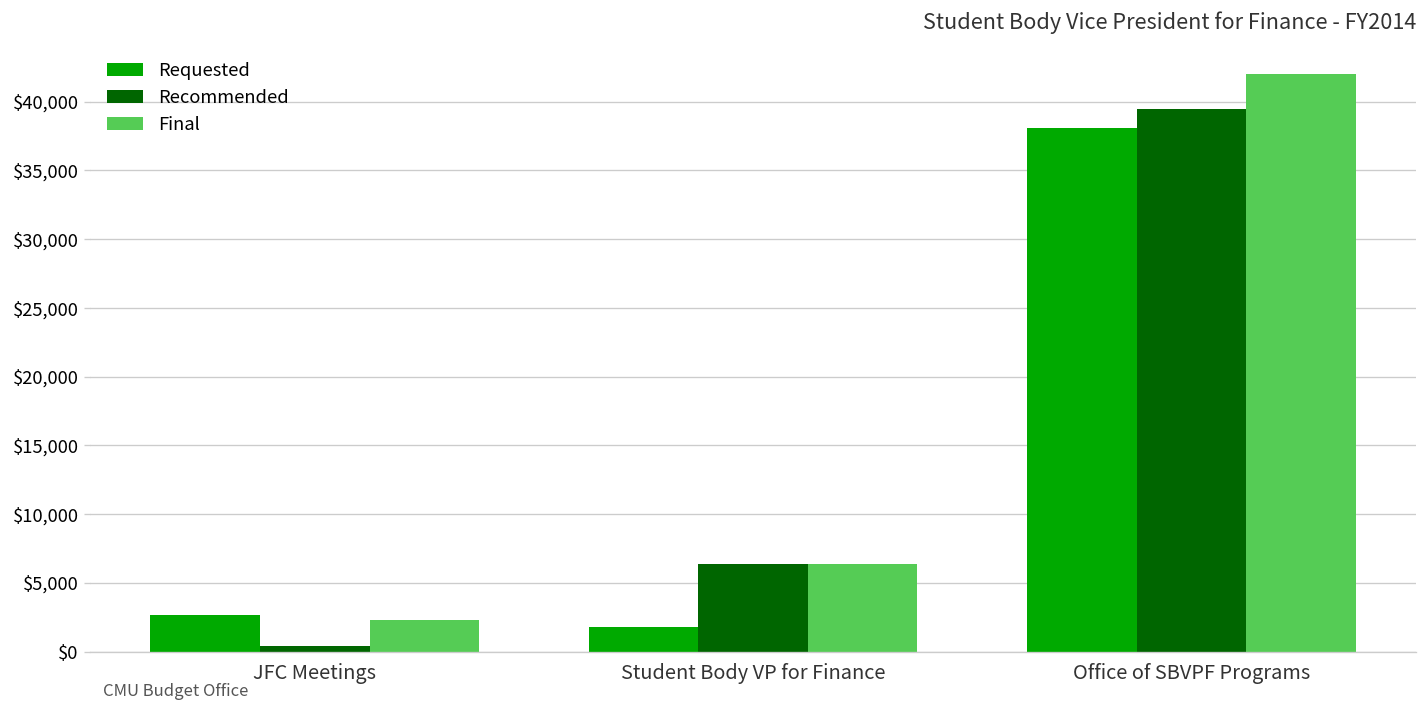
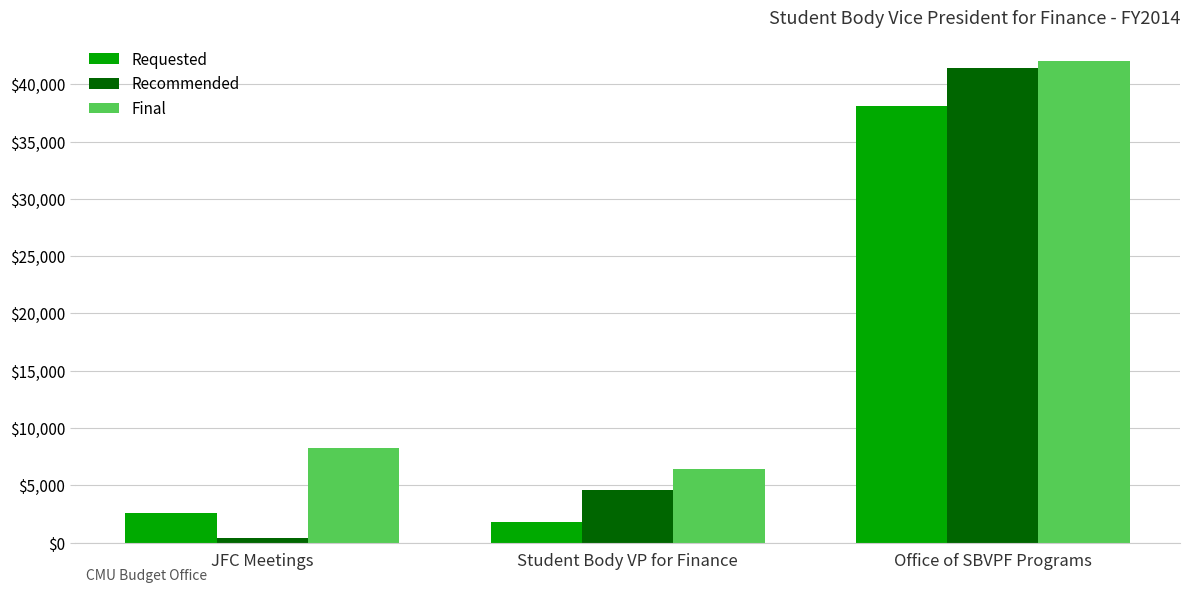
  {
    "Requested": {
      "JFC Meetings": "$2,600",
      "Student Body VP for Finance": "$1,800",
      "Office of SBVPF Programs": "$38,100"
    },
    "Recommended": {
      "JFC Meetings": "$400",
-     "Student Body VP for Finance": "$6,400",
-     "Office of SBVPF Programs": "$39,500"
+     "Student Body VP for Finance": "$4,600",
+     "Office of SBVPF Programs": "$41,400"
    },
    "Final": {
-     "JFC Meetings": "$2,300",
+     "JFC Meetings": "$8,200",
      "Student Body VP for Finance": "$6,400",
      "Office of SBVPF Programs": "$42,000"
    }
  }
